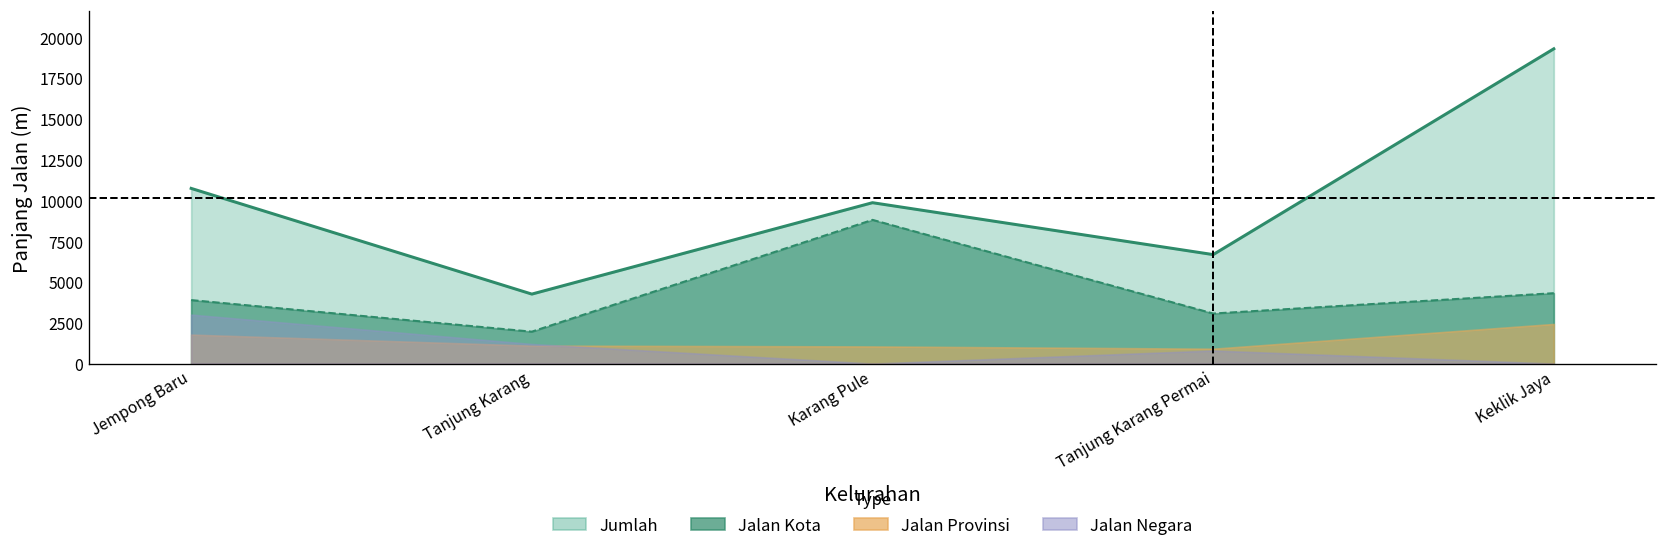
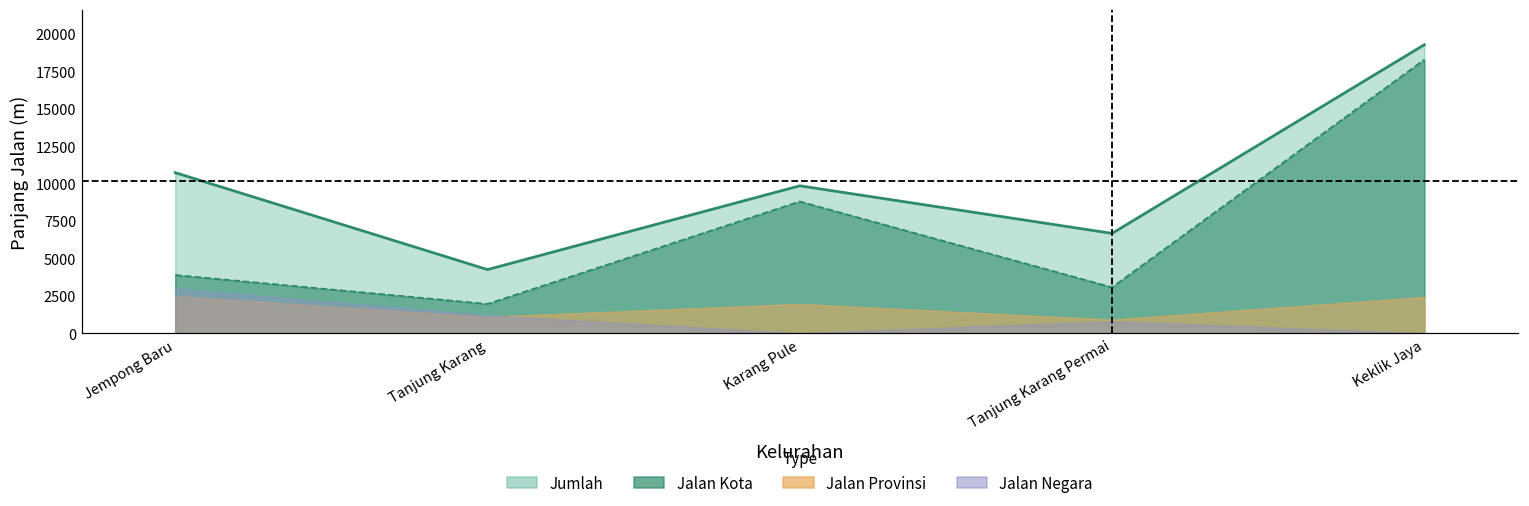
  {
    "Jalan Kota": {
      "Jempong Baru": 3900,
      "Tanjung Karang": 2000,
      "Karang Pule": 8800,
      "Tanjung Karang Permai": 3100,
-     "Keklik Jaya": 4300
+     "Keklik Jaya": 18300
    },
    "Jalan Provinsi": {
-     "Jempong Baru": 1800,
-     "Karang Pule": 1100,
+     "Jempong Baru": 2500,
+     "Karang Pule": 2000,
      "Keklik Jaya": 2400
    }
  }
